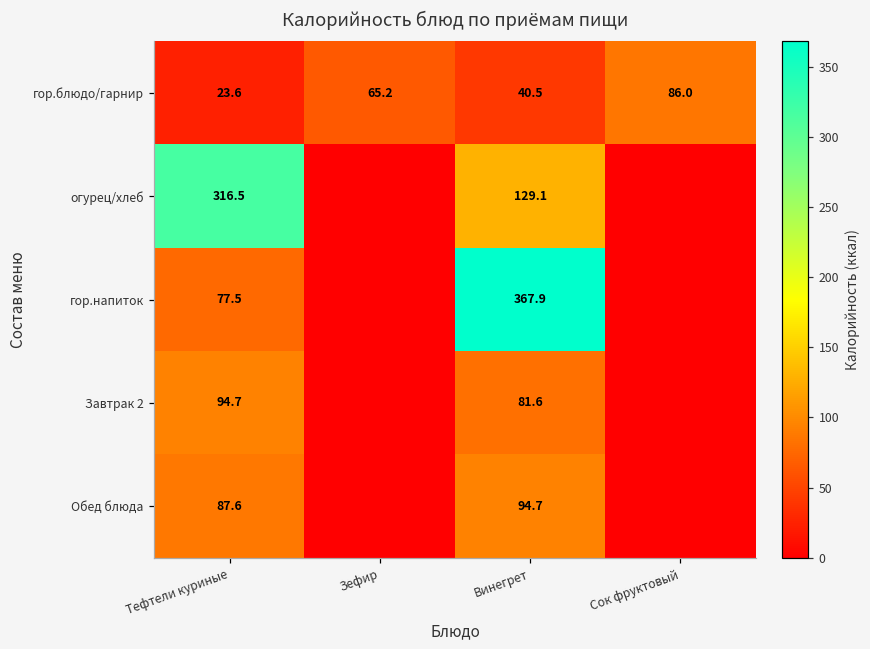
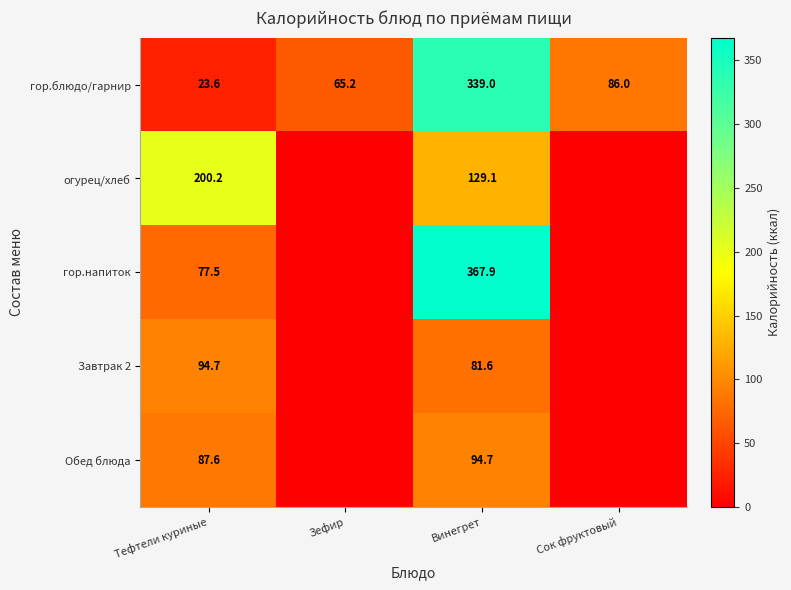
  {
    "гор.блюдо/гарнир": {
      "Тефтели куриные": 23.6,
      "Зефир": 65.2,
-     "Винегрет": 40.5,
+     "Винегрет": 339.0,
      "Сок фруктовый": 86.0
    },
    "огурец/хлеб": {
-     "Тефтели куриные": 316.5,
+     "Тефтели куриные": 200.2,
      "Винегрет": 129.1
    },
    "гор.напиток": {
      "Тефтели куриные": 77.5,
      "Винегрет": 367.9
    },
    "Завтрак 2": {
      "Тефтели куриные": 94.7,
      "Винегрет": 81.6
    },
    "Обед блюда": {
      "Тефтели куриные": 87.6,
      "Винегрет": 94.7
    }
  }
